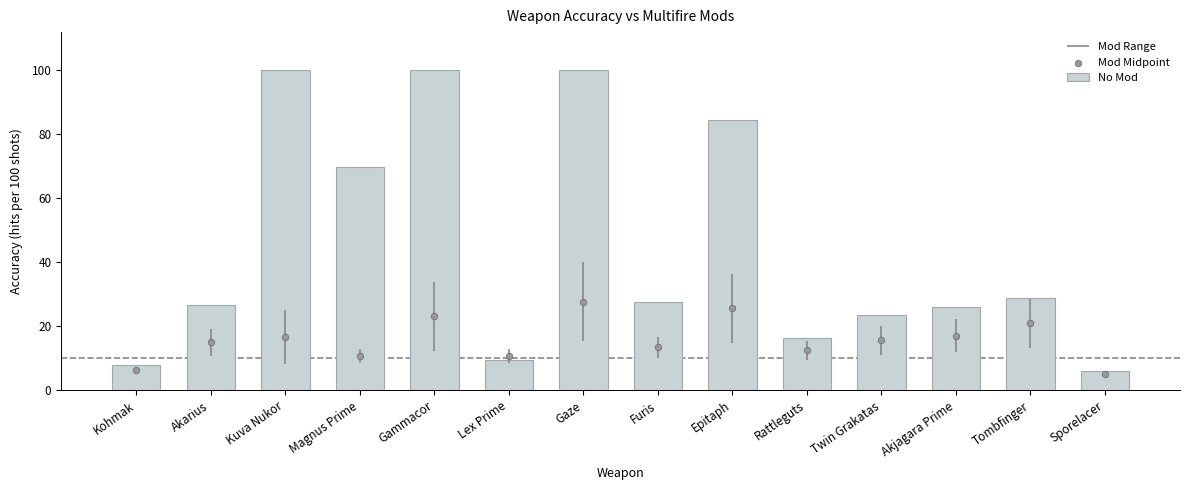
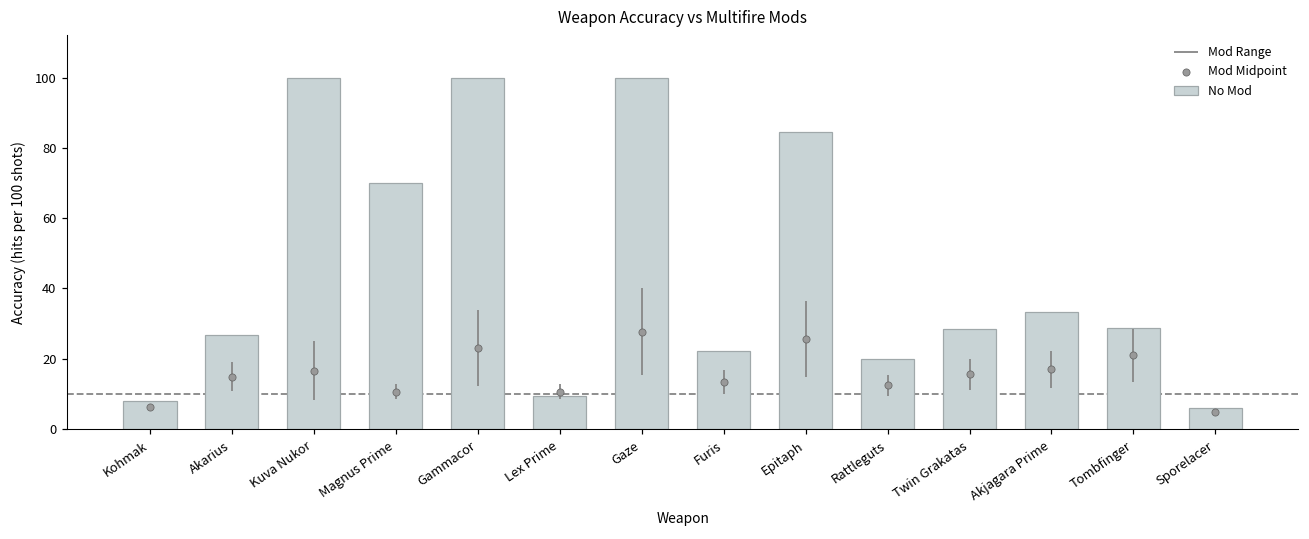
  {
    "No Mod": {
      "Kohmak": 8,
      "Akarius": 27,
      "Kuva Nukor": 100,
      "Magnus Prime": 70,
      "Gammacor": 100,
      "Lex Prime": 9,
      "Gaze": 100,
-     "Furis": 28,
+     "Furis": 22,
      "Epitaph": 84,
-     "Rattleguts": 16,
-     "Twin Grakatas": 24,
-     "Akjagara Prime": 26,
+     "Rattleguts": 20,
+     "Twin Grakatas": 29,
+     "Akjagara Prime": 33,
      "Tombfinger": 29,
      "Sporelacer": 6
    }
  }
